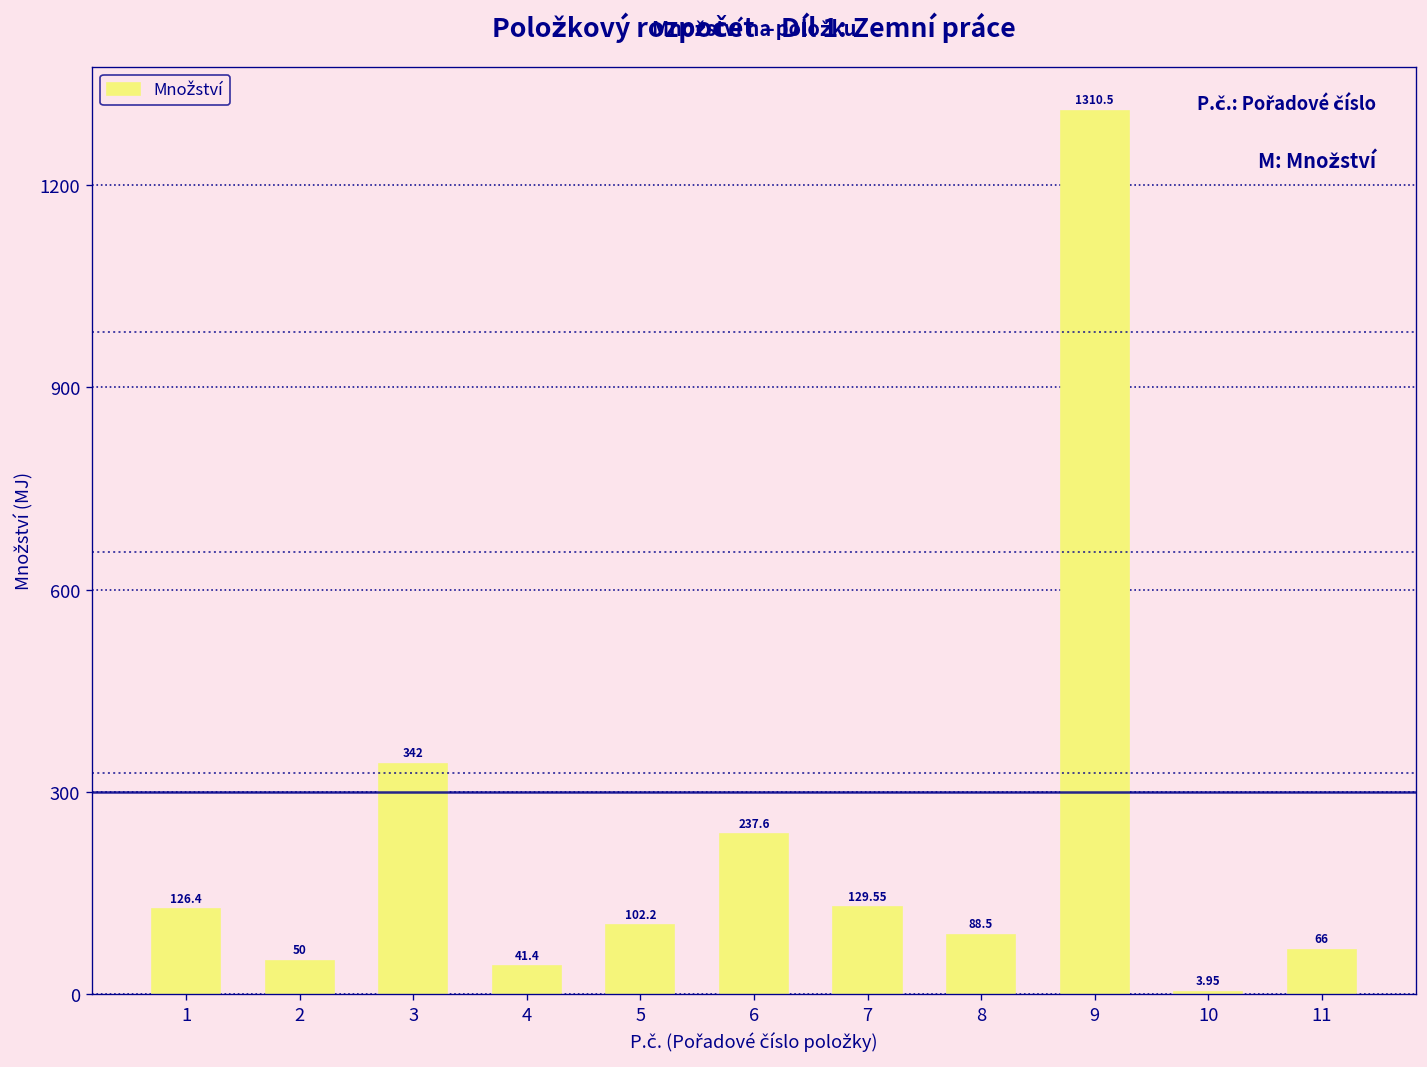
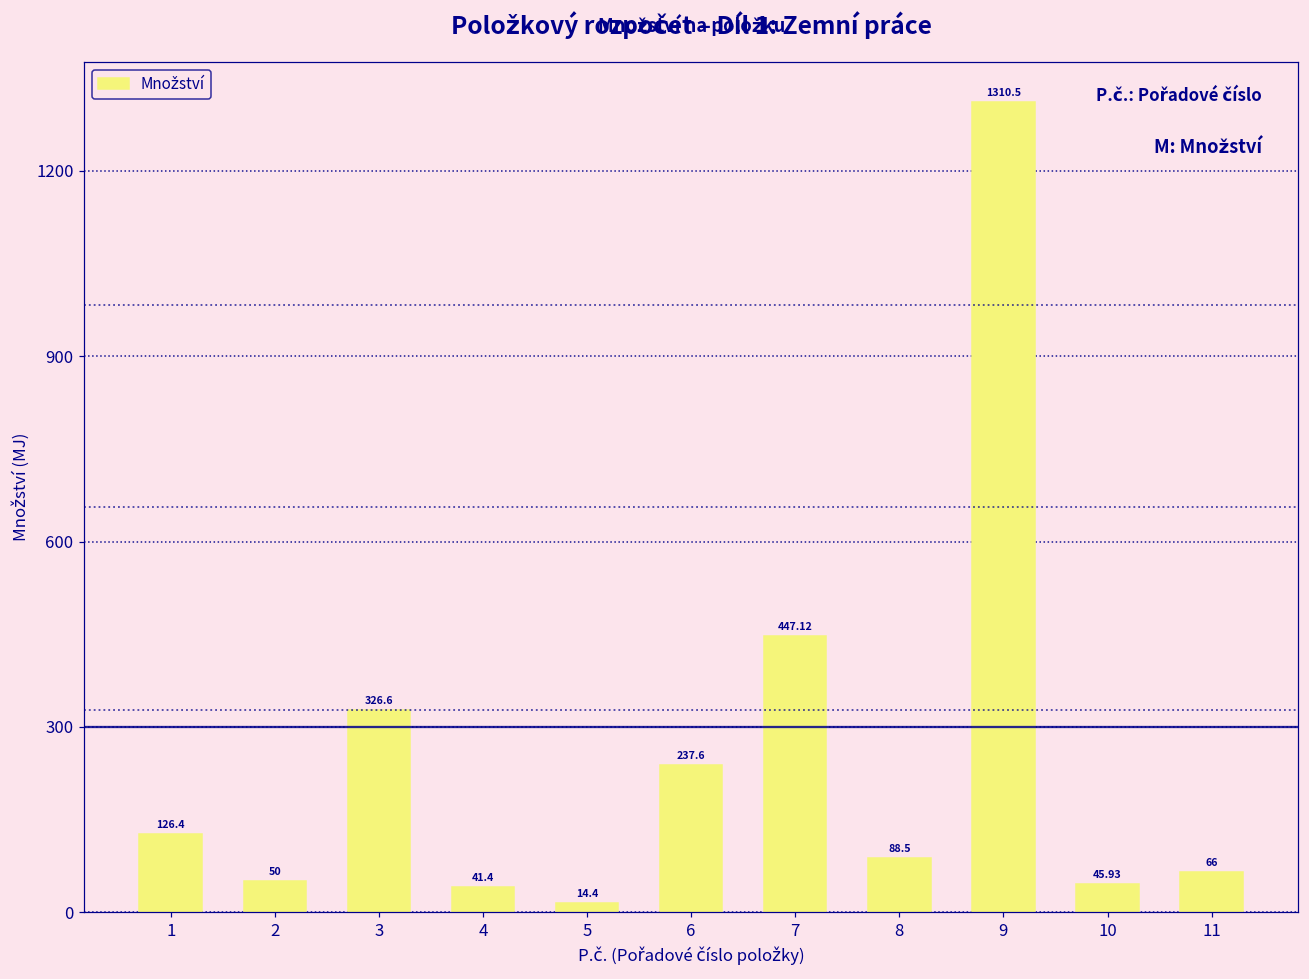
  {
    "1": 126.4,
    "2": 50,
-   "3": 342,
+   "3": 326.6,
    "4": 41.4,
-   "5": 102.2,
+   "5": 14.4,
    "6": 237.6,
-   "7": 129.55,
+   "7": 447.12,
    "8": 88.5,
    "9": 1310.5,
-   "10": 3.95,
+   "10": 45.93,
    "11": 66
  }
